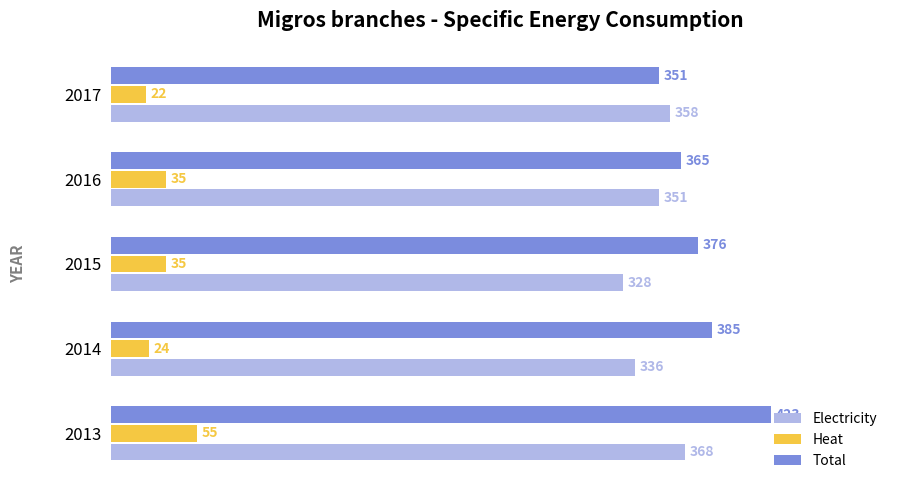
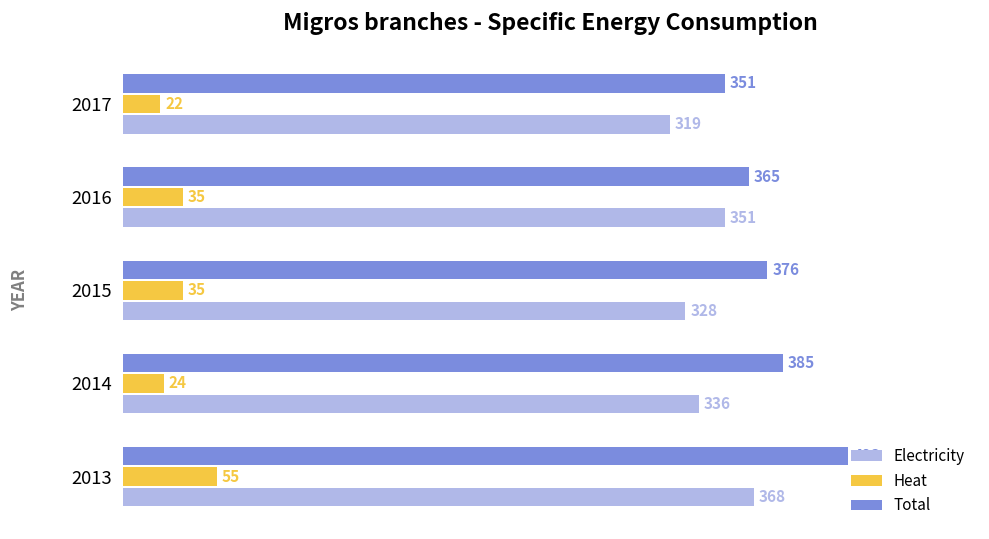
  {
    "Electricity": {
-     "2017": 358,
+     "2017": 319,
      "2016": 351,
      "2015": 328,
      "2014": 336,
      "2013": 368
    },
    "Heat": {
      "2017": 22,
      "2016": 35,
      "2015": 35,
      "2014": 24,
      "2013": 55
    },
    "Total": {
      "2017": 351,
      "2016": 365,
      "2015": 376,
      "2014": 385,
      "2013": 423
    }
  }
